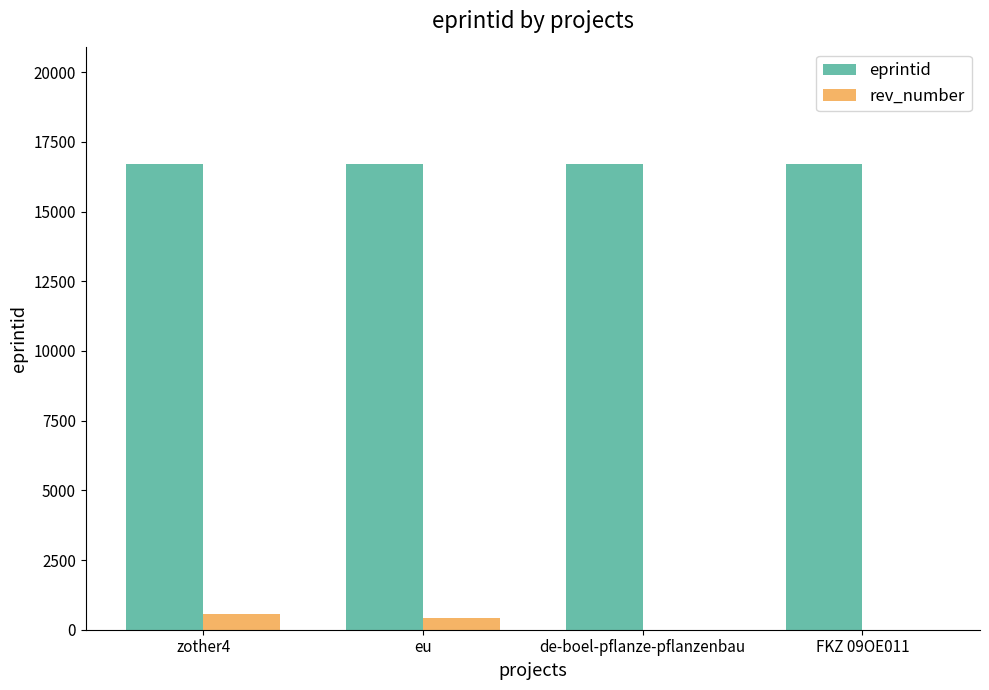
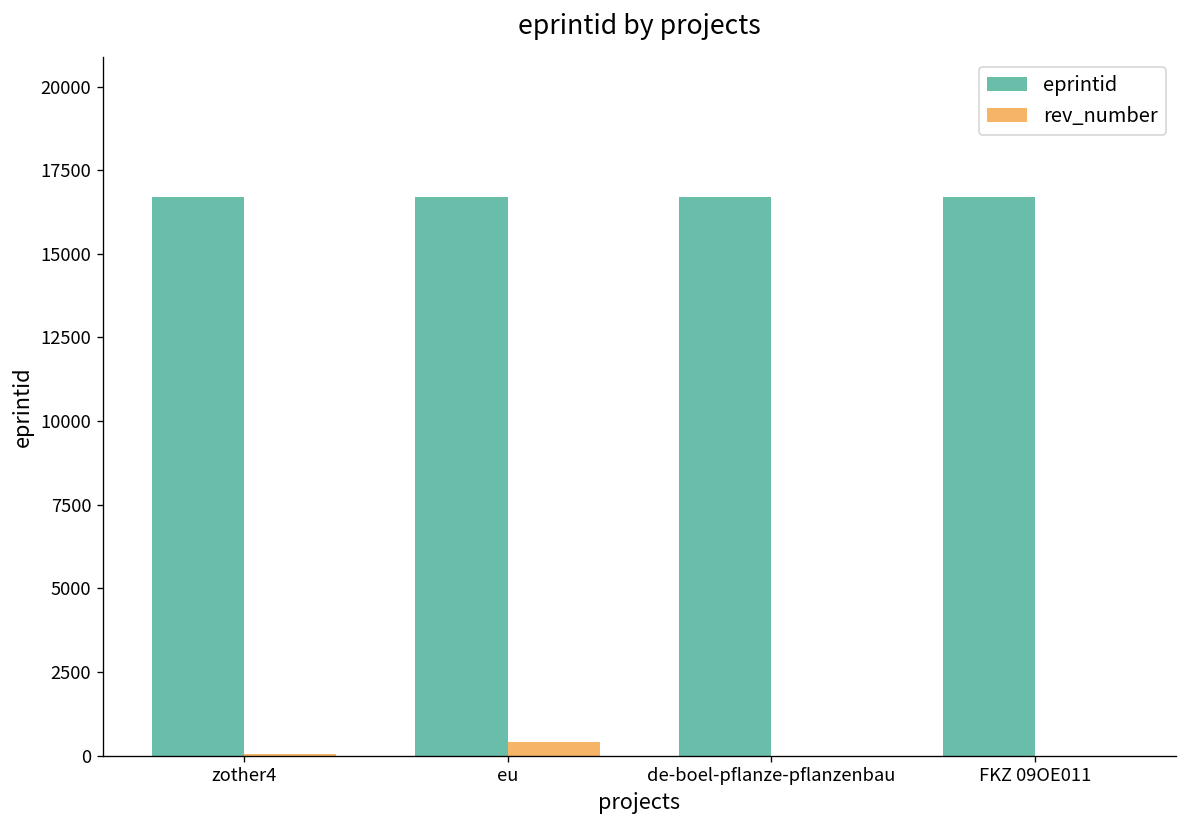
  {
    "eprintid": {
      "zother4": 16700,
      "eu": 16700,
      "de-boel-pflanze-pflanzenbau": 16700,
      "FKZ 09OE011": 16700
    },
    "rev_number": {
-     "zother4": 600,
+     "zother4": 0,
      "eu": 400,
      "de-boel-pflanze-pflanzenbau": 0,
      "FKZ 09OE011": 0
    }
  }
